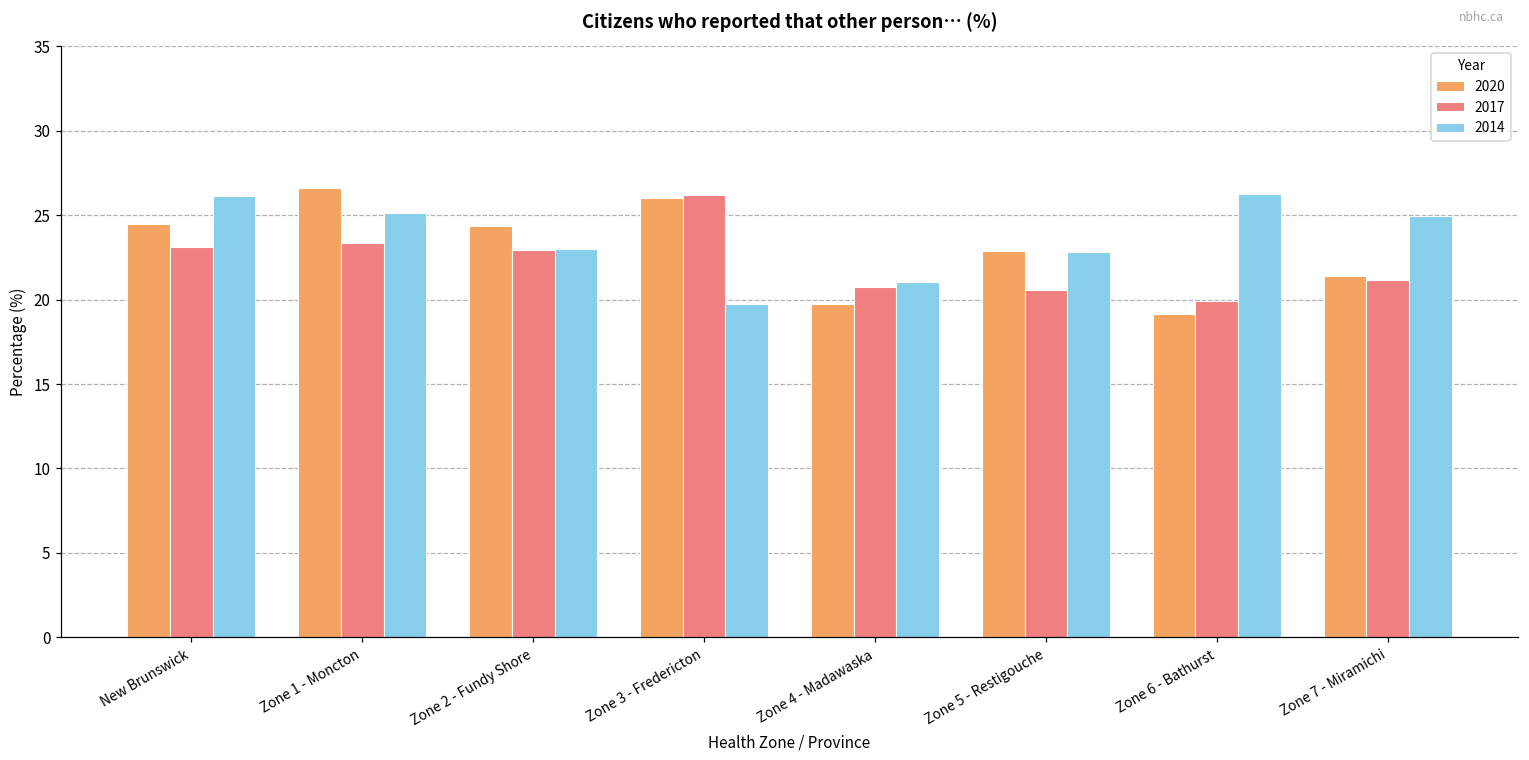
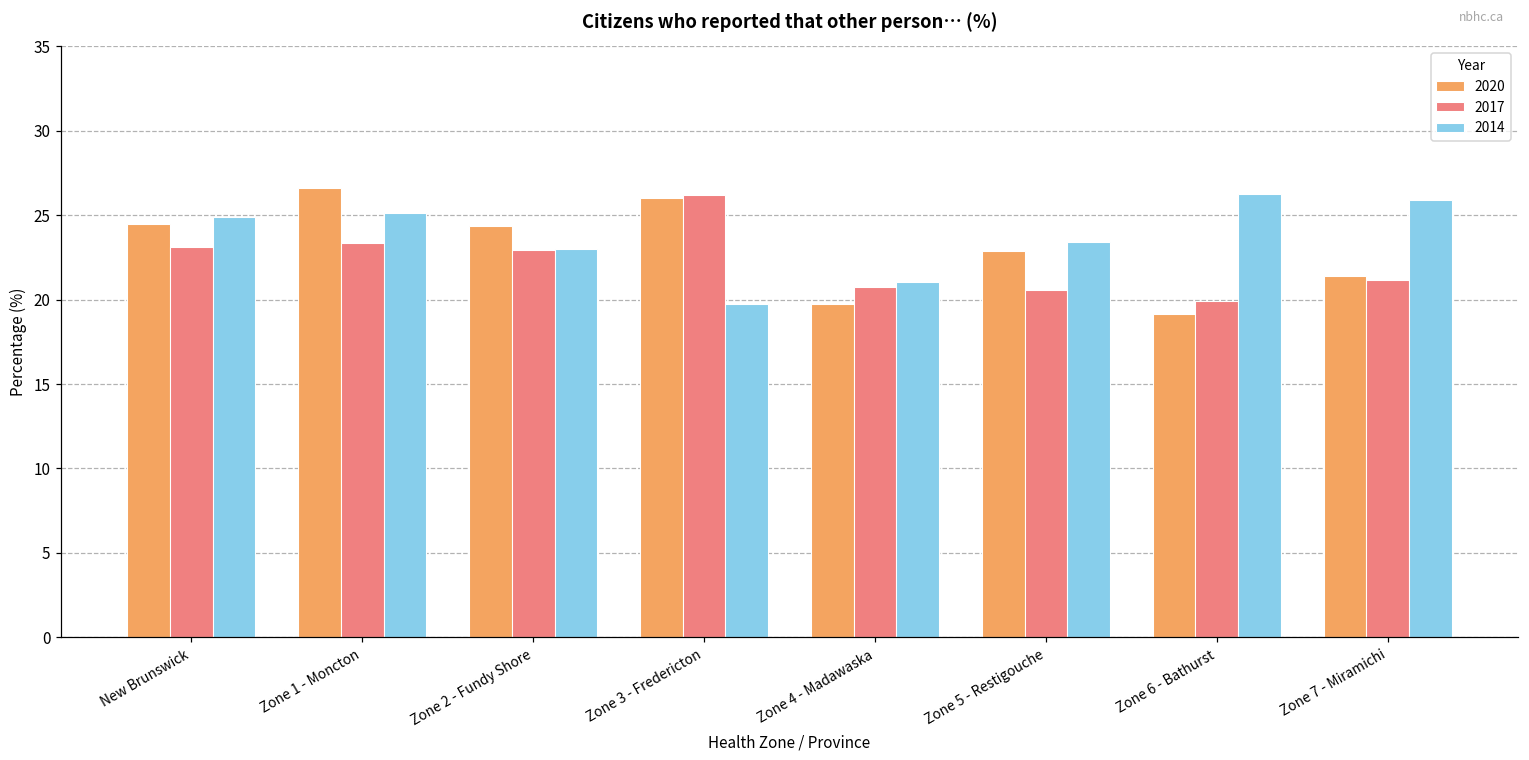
  {
    "2014": {
-     "New Brunswick": 26.1,
+     "New Brunswick": 24.9,
      "Zone 1 - Moncton": 25.1,
      "Zone 2 - Fundy Shore": 23.0,
      "Zone 3 - Fredericton": 19.7,
      "Zone 4 - Madawaska": 21.1,
-     "Zone 5 - Restigouche": 22.8,
+     "Zone 5 - Restigouche": 23.4,
      "Zone 6 - Bathurst": 26.2,
-     "Zone 7 - Miramichi": 24.9
+     "Zone 7 - Miramichi": 25.9
    }
  }
